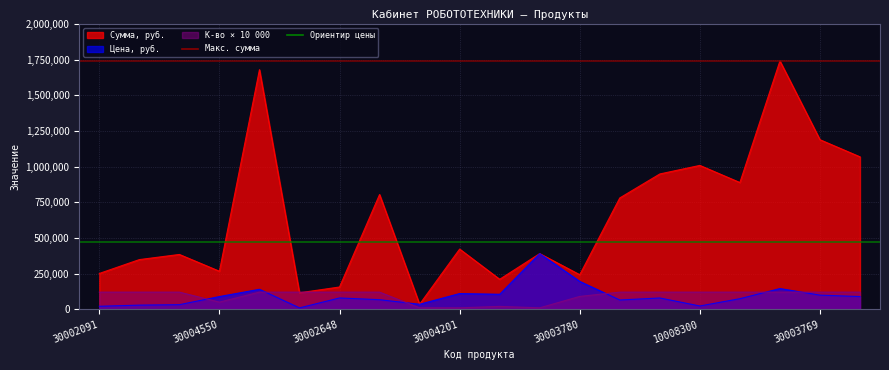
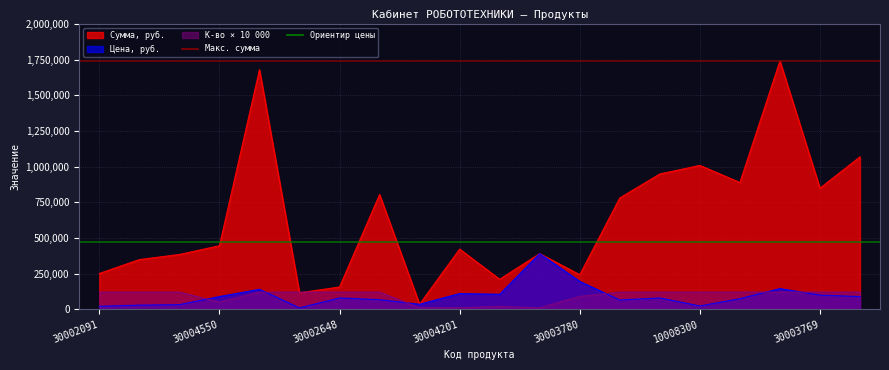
  {
    "Сумма, руб.": {
      "30002091": "250,000",
-     "30004550": "270,000",
+     "30004550": "450,000",
      "30002648": "160,000",
      "30004201": "420,000",
      "30003780": "240,000",
      "10008300": "1,010,000",
-     "30003769": "1,190,000"
+     "30003769": "850,000"
    },
    "Цена, руб.": {
      "30002091": "20,000",
      "30004550": "90,000",
      "30002648": "80,000",
      "30004201": "110,000",
      "30003780": "200,000",
      "10008300": "20,000",
      "30003769": "100,000"
    },
    "К-во × 10 000": {
      "30002091": "120,000",
      "30004550": "50,000",
      "30002648": "120,000",
      "30004201": "10,000",
      "30003780": "90,000",
      "10008300": "120,000",
      "30003769": "120,000"
    }
  }
